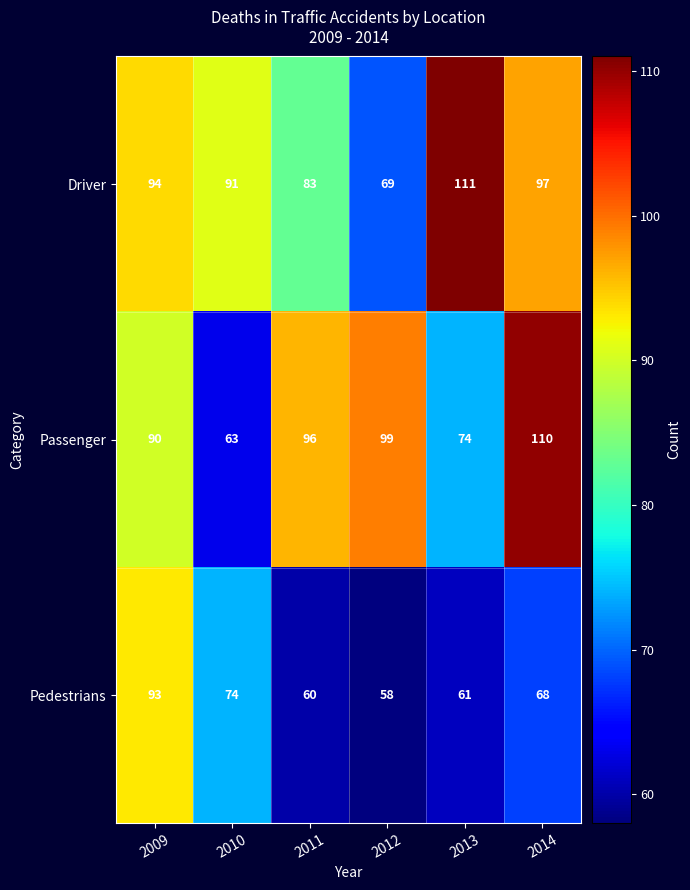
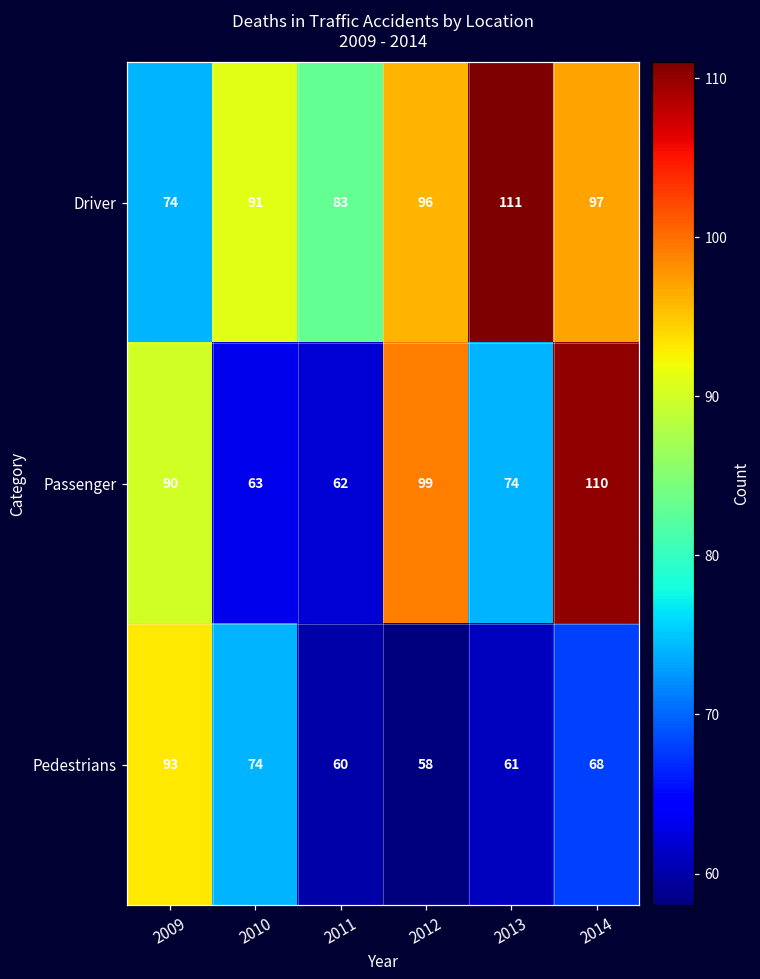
  {
    "Driver": {
-     "2009": 94,
+     "2009": 74,
      "2010": 91,
      "2011": 83,
-     "2012": 69,
+     "2012": 96,
      "2013": 111,
      "2014": 97
    },
    "Passenger": {
      "2009": 90,
      "2010": 63,
-     "2011": 96,
+     "2011": 62,
      "2012": 99,
      "2013": 74,
      "2014": 110
    },
    "Pedestrians": {
      "2009": 93,
      "2010": 74,
      "2011": 60,
      "2012": 58,
      "2013": 61,
      "2014": 68
    }
  }
